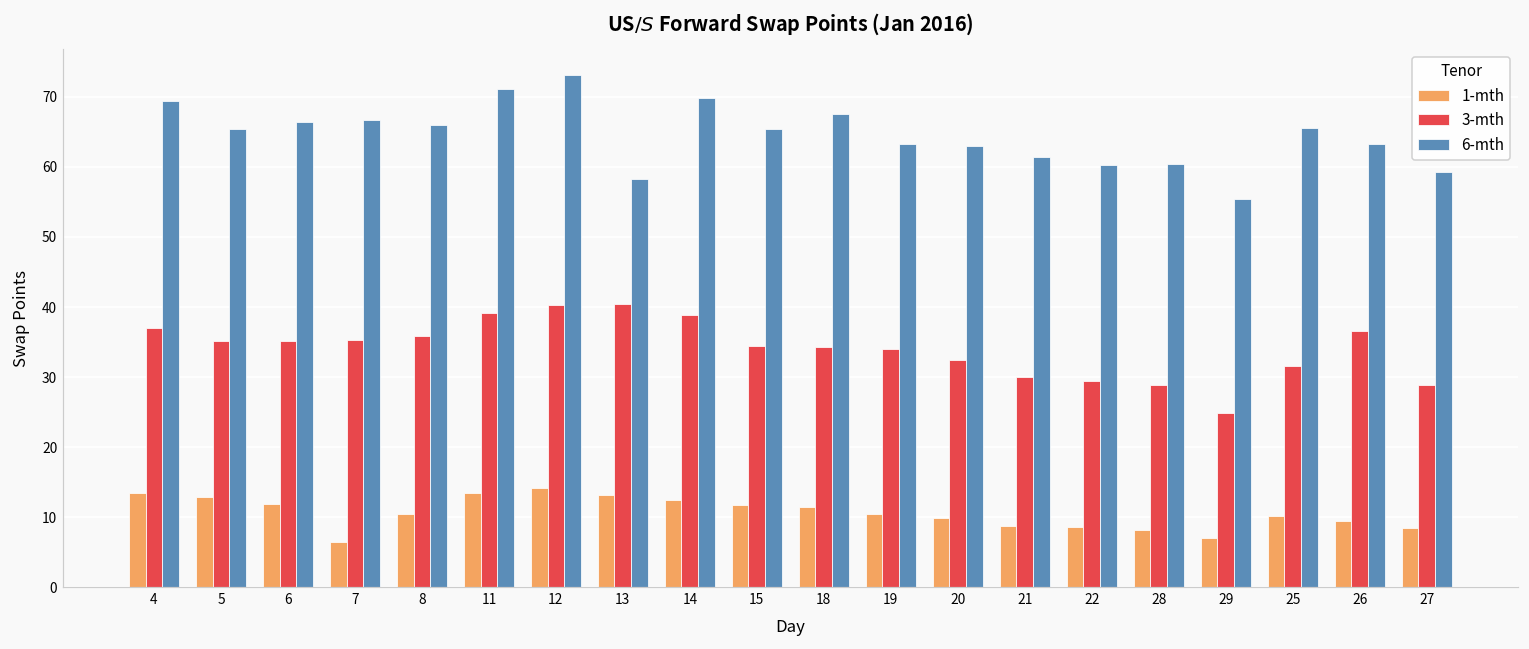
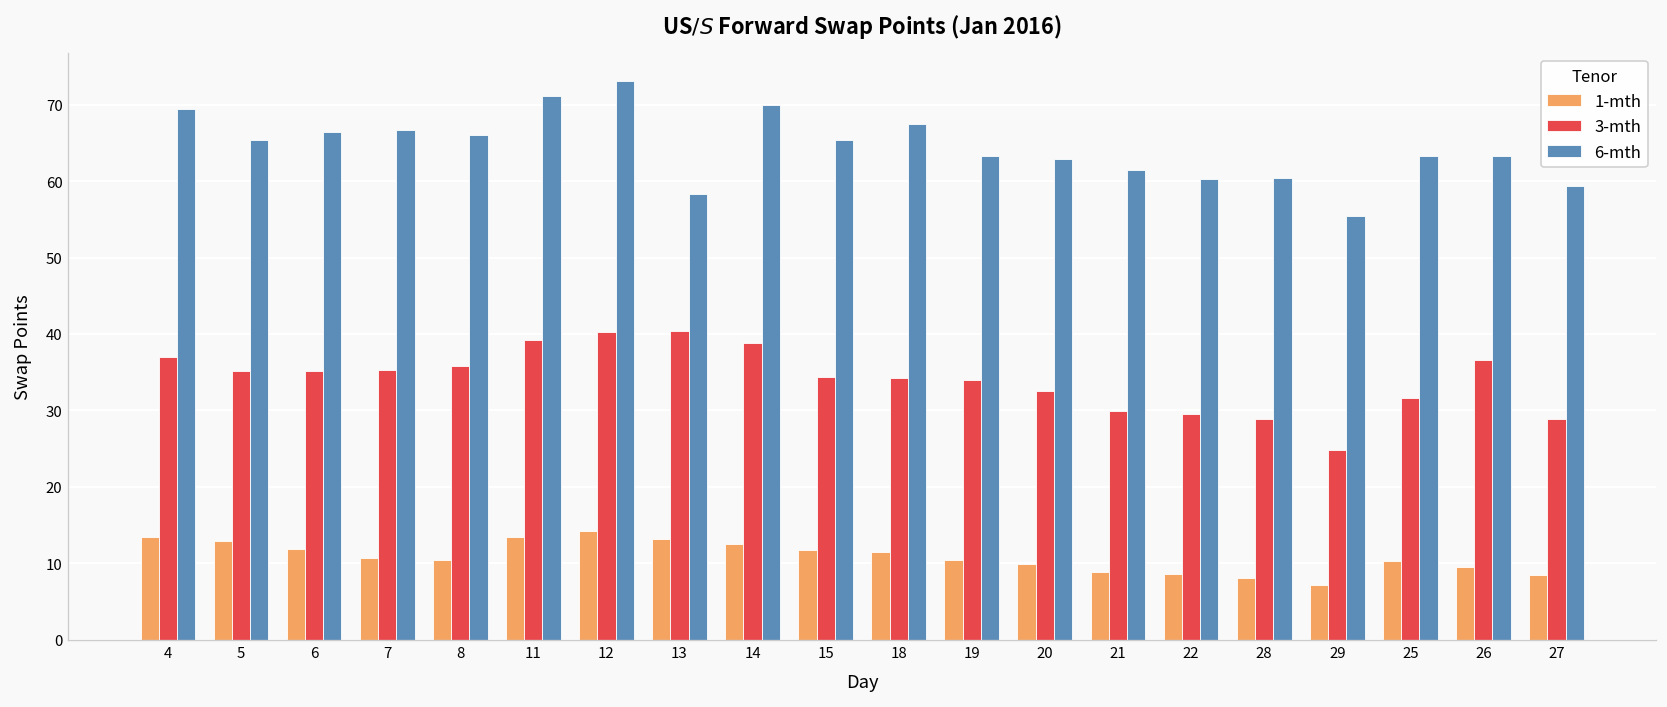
  {
    "1-mth": {
      "4": 13,
      "5": 13,
      "6": 12,
-     "7": 7,
+     "7": 11,
      "8": 11,
      "11": 13,
      "12": 14,
      "13": 13,
      "14": 13,
      "15": 12,
      "18": 12,
      "19": 10,
      "20": 10,
      "21": 9,
      "22": 9,
      "28": 8,
      "29": 7,
      "25": 10,
      "26": 10,
      "27": 8
    },
    "3-mth": {
      "4": 37,
      "5": 35,
      "6": 35,
      "7": 35,
      "8": 36,
      "11": 39,
      "12": 40,
      "13": 40,
      "14": 39,
      "15": 34,
      "18": 34,
      "19": 34,
      "20": 33,
      "21": 30,
      "22": 30,
      "28": 29,
      "29": 25,
      "25": 32,
      "26": 37,
      "27": 29
    },
    "6-mth": {
      "4": 69,
      "5": 65,
      "6": 66,
      "7": 67,
      "8": 66,
      "11": 71,
      "12": 73,
      "13": 58,
      "14": 70,
      "15": 65,
      "18": 68,
      "19": 63,
      "20": 63,
      "21": 61,
      "22": 60,
      "28": 60,
      "29": 55,
-     "25": 66,
+     "25": 63,
      "26": 63,
      "27": 59
    }
  }
